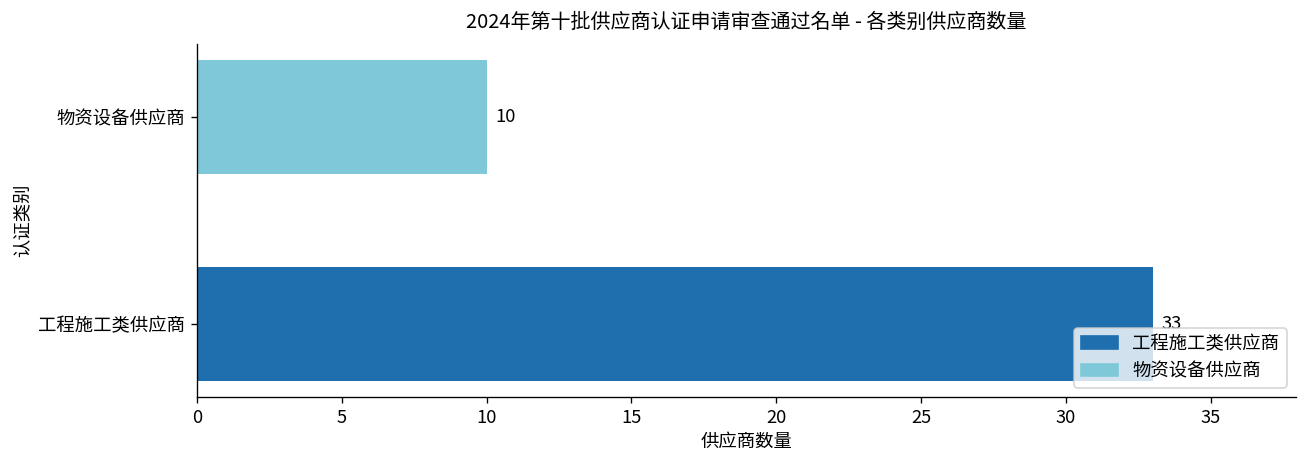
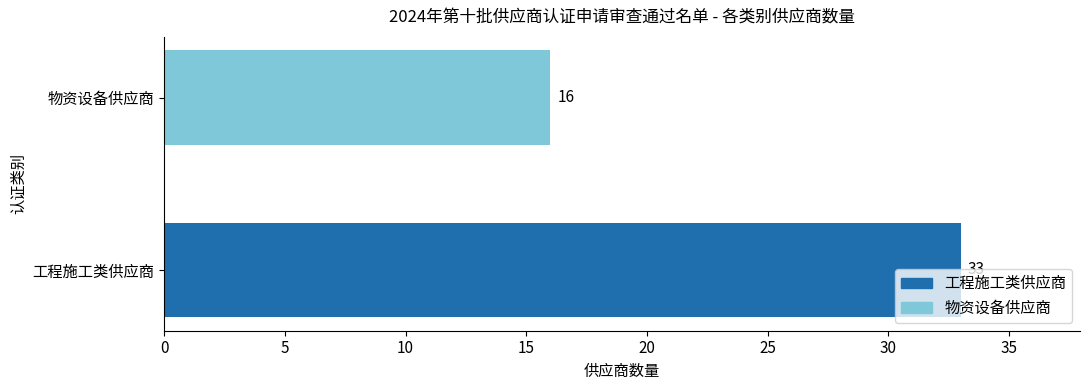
  {
-   "物资设备供应商": 10
+   "物资设备供应商": 16
  }
